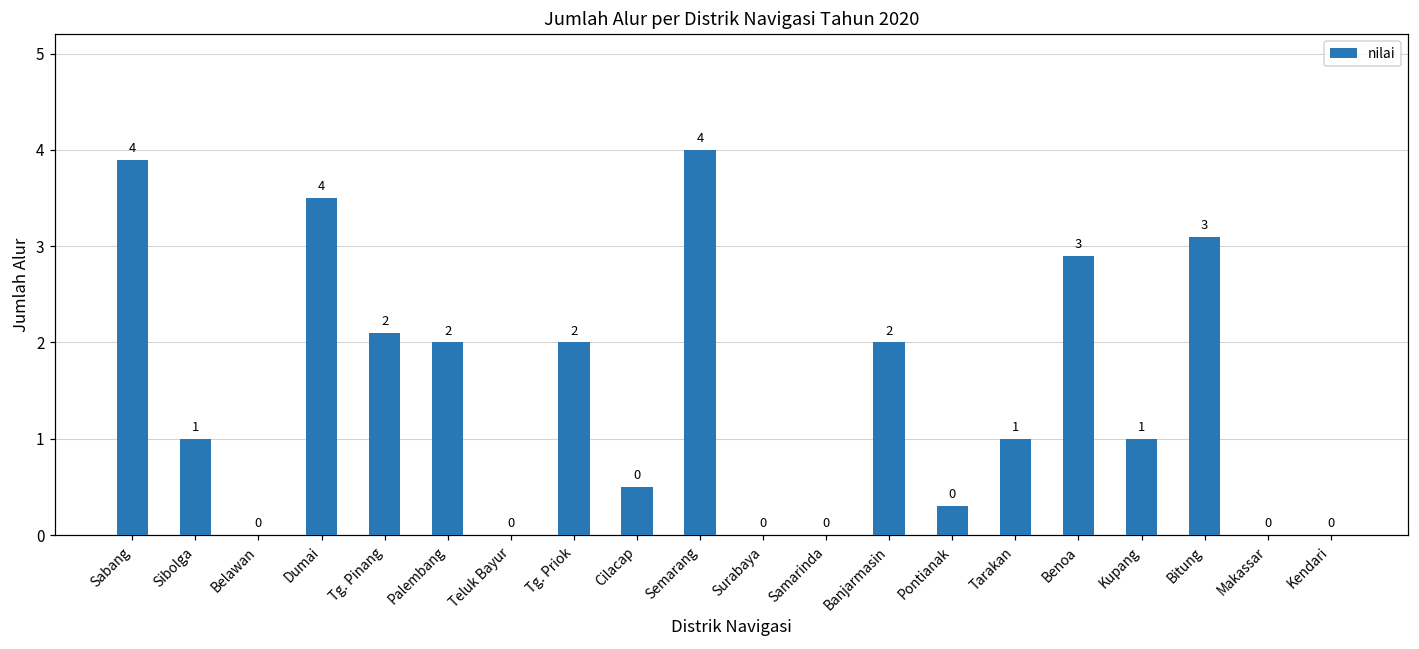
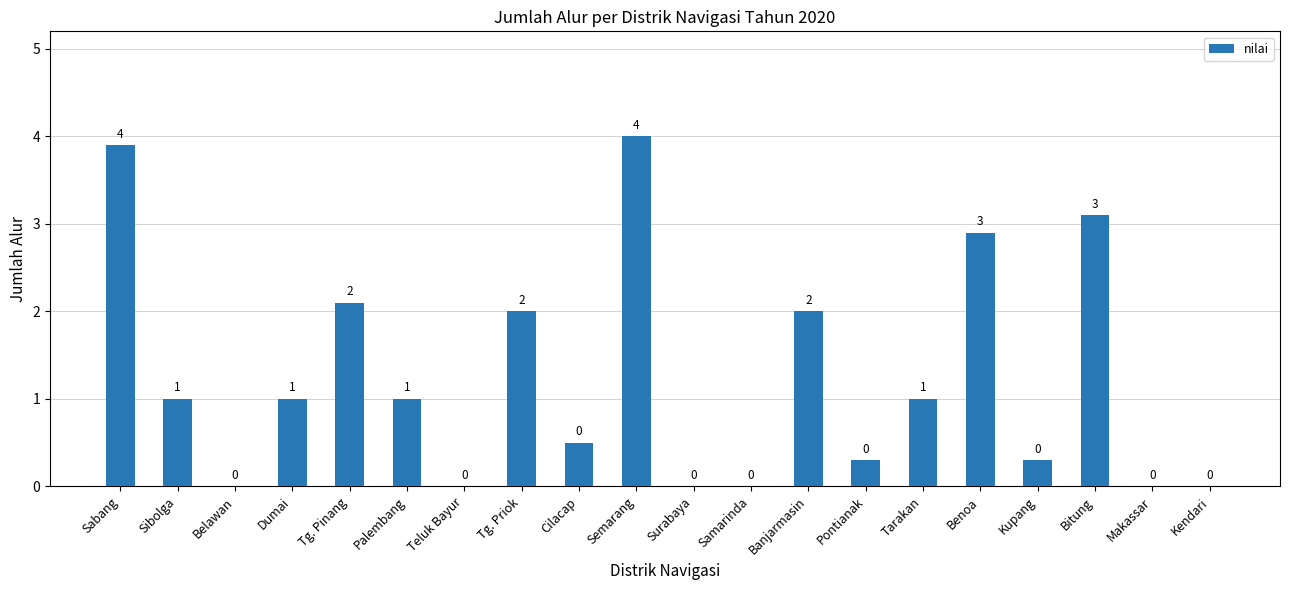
  {
    "Sabang": 4,
    "Sibolga": 1,
    "Belawan": 0,
-   "Dumai": 4,
+   "Dumai": 1,
    "Tg. Pinang": 2,
-   "Palembang": 2,
+   "Palembang": 1,
    "Teluk Bayur": 0,
    "Tg. Priok": 2,
    "Cilacap": 0,
    "Semarang": 4,
    "Surabaya": 0,
    "Samarinda": 0,
    "Banjarmasin": 2,
    "Pontianak": 0,
    "Tarakan": 1,
    "Benoa": 3,
-   "Kupang": 1,
+   "Kupang": 0,
    "Bitung": 3,
    "Makassar": 0,
    "Kendari": 0
  }
